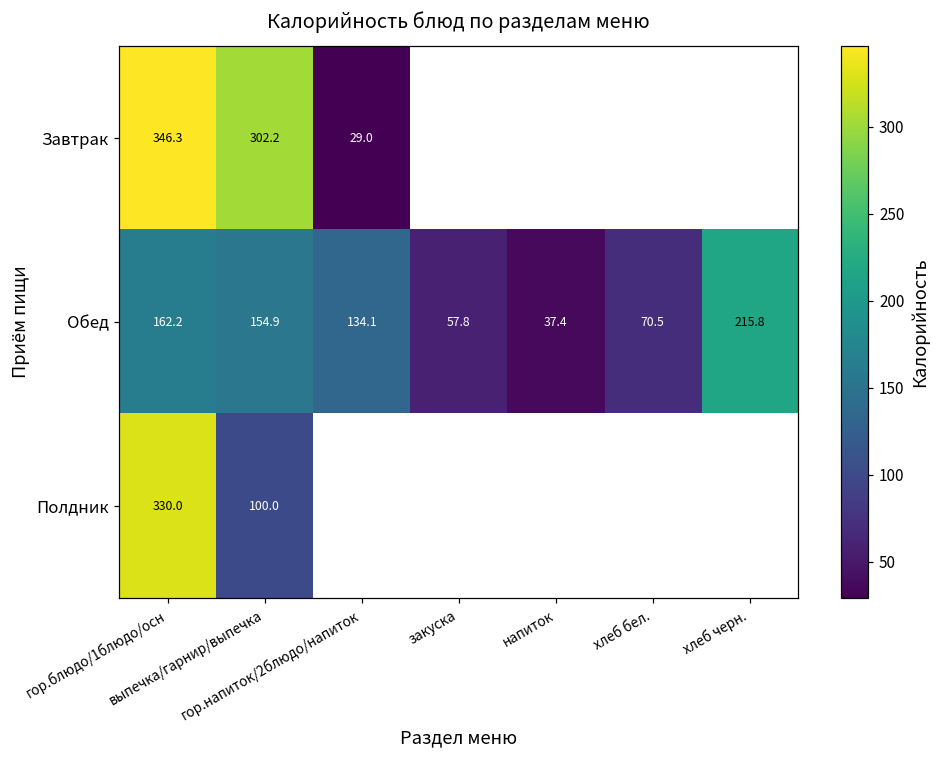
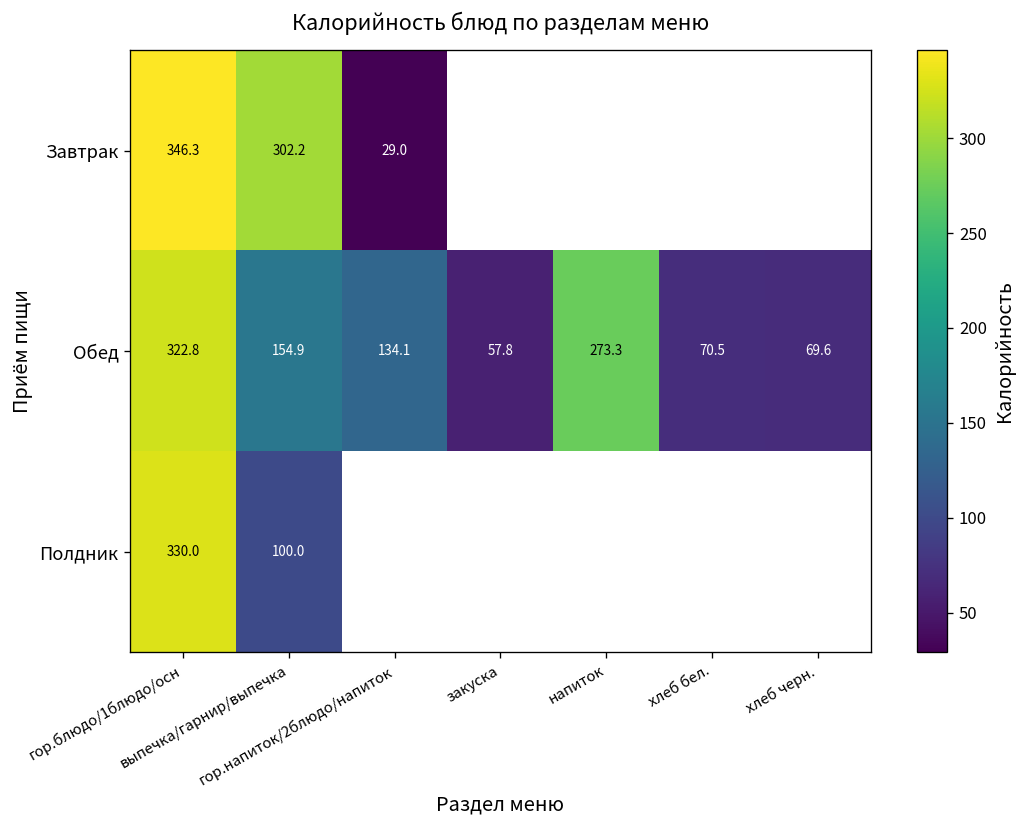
  {
    "Завтрак": {
      "гор.блюдо/1блюдо/осн": 346.3,
      "выпечка/гарнир/выпечка": 302.2,
      "гор.напиток/2блюдо/напиток": 29.0
    },
    "Обед": {
-     "гор.блюдо/1блюдо/осн": 162.2,
+     "гор.блюдо/1блюдо/осн": 322.8,
      "выпечка/гарнир/выпечка": 154.9,
      "гор.напиток/2блюдо/напиток": 134.1,
      "закуска": 57.8,
-     "напиток": 37.4,
+     "напиток": 273.3,
      "хлеб бел.": 70.5,
-     "хлеб черн.": 215.8
+     "хлеб черн.": 69.6
    },
    "Полдник": {
      "гор.блюдо/1блюдо/осн": 330.0,
      "выпечка/гарнир/выпечка": 100.0
    }
  }
